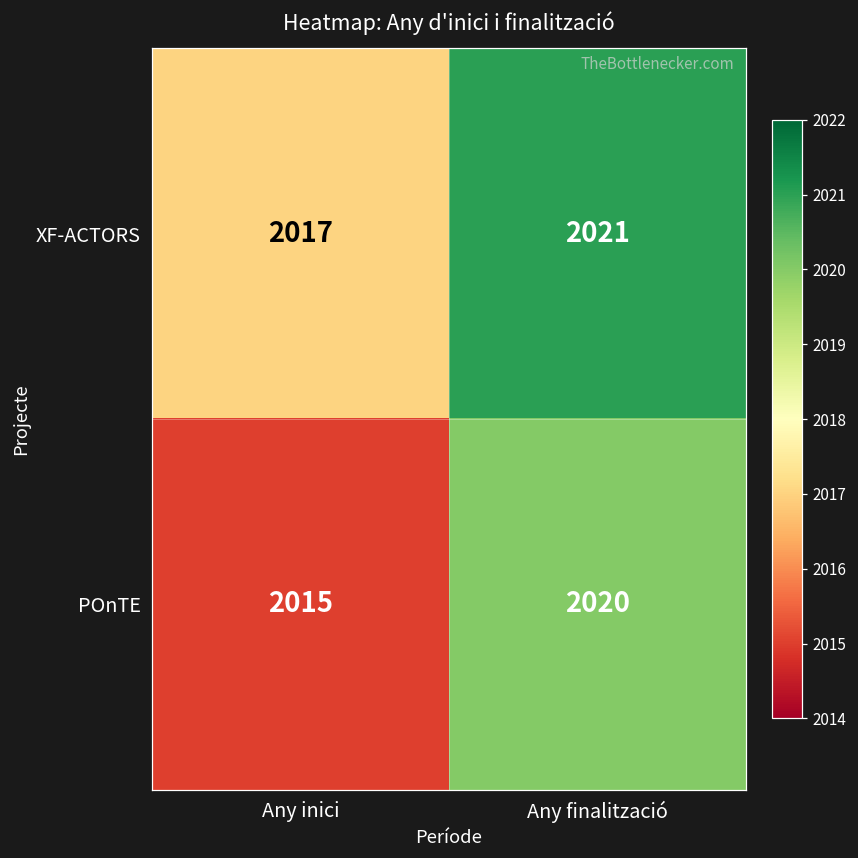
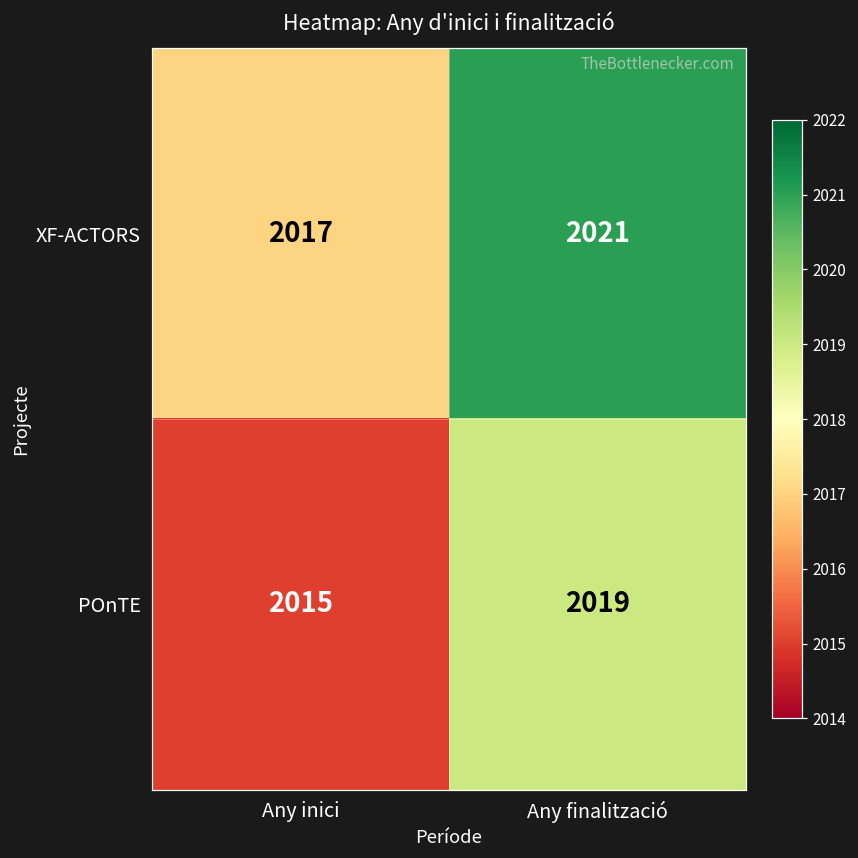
  {
    "XF-ACTORS": {
      "Any inici": 2017
    },
    "POnTE": {
      "Any inici": 2015,
-     "Any finalització": 2020
+     "Any finalització": 2019
    }
  }
